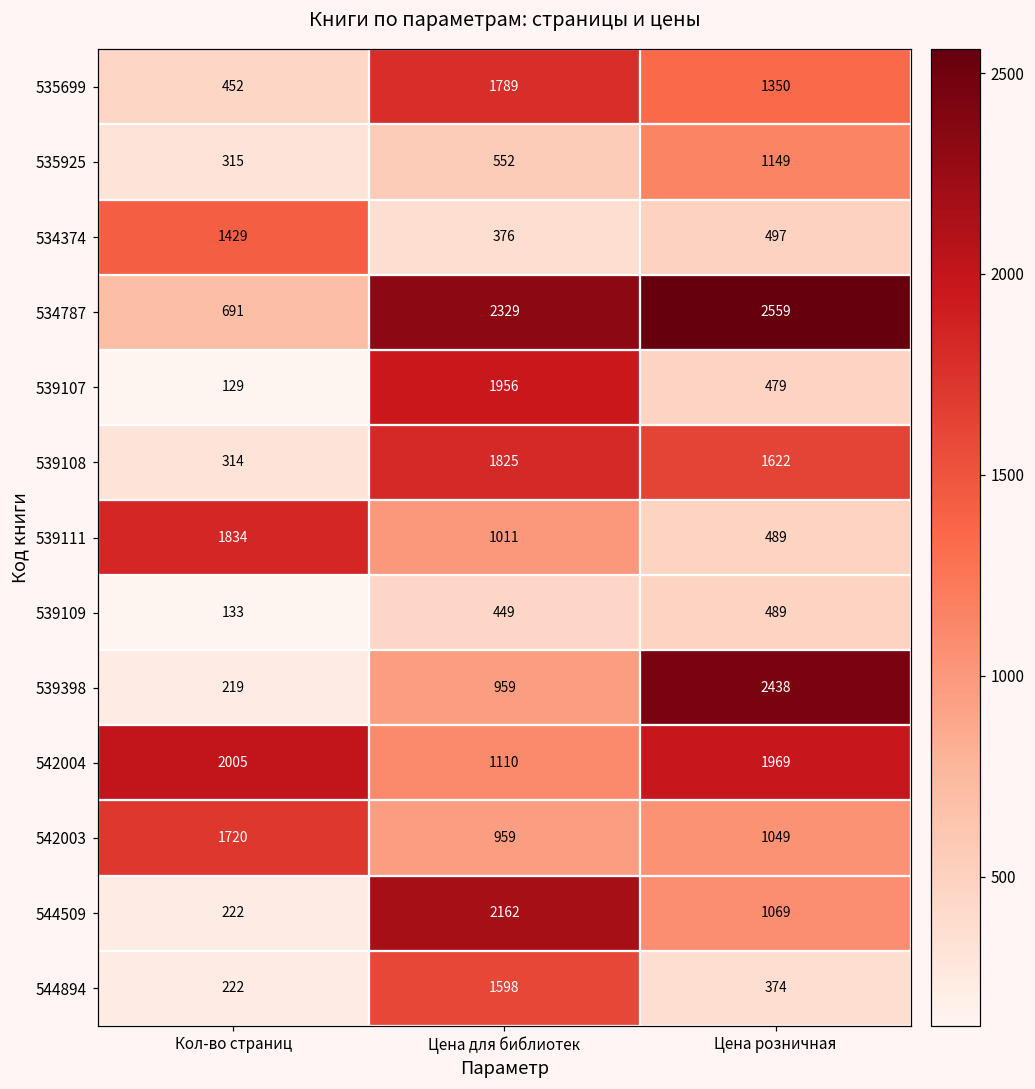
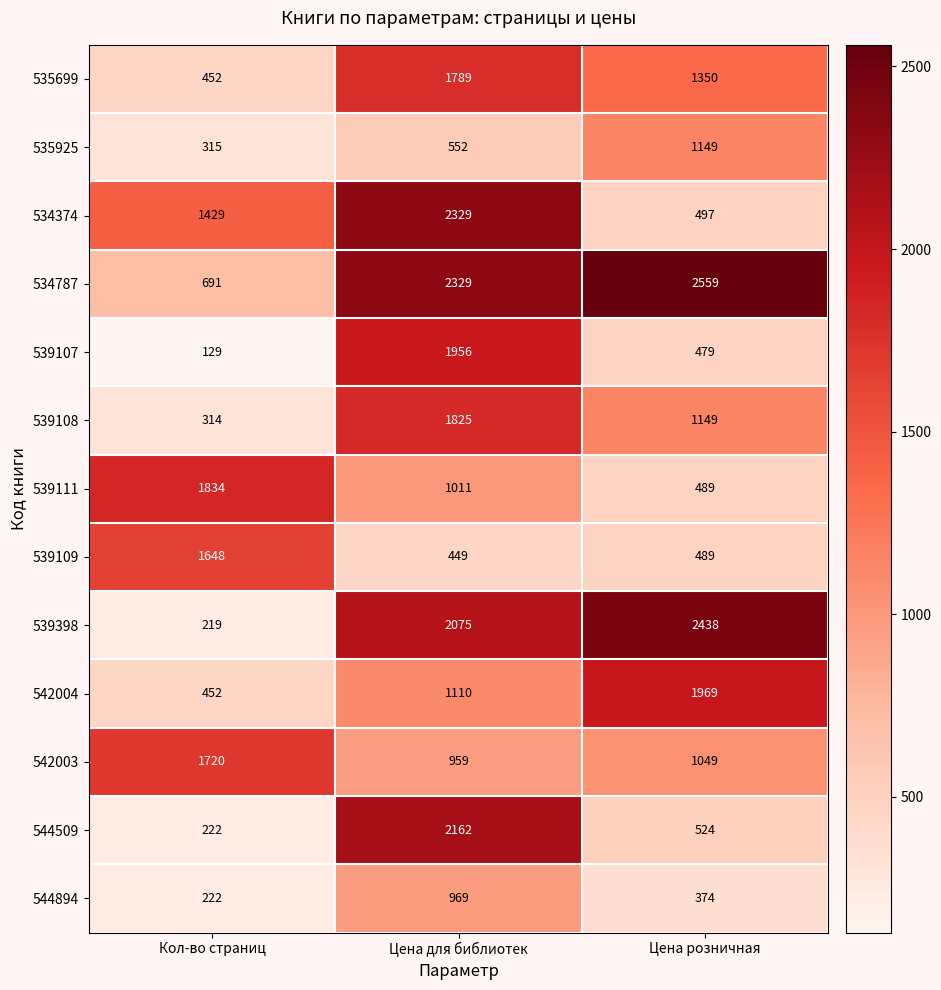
  {
    "535699": {
      "Кол-во страниц": 452,
      "Цена для библиотек": 1789,
      "Цена розничная": 1350
    },
    "535925": {
      "Кол-во страниц": 315,
      "Цена для библиотек": 552,
      "Цена розничная": 1149
    },
    "534374": {
      "Кол-во страниц": 1429,
-     "Цена для библиотек": 376,
+     "Цена для библиотек": 2329,
      "Цена розничная": 497
    },
    "534787": {
      "Кол-во страниц": 691,
      "Цена для библиотек": 2329,
      "Цена розничная": 2559
    },
    "539107": {
      "Кол-во страниц": 129,
      "Цена для библиотек": 1956,
      "Цена розничная": 479
    },
    "539108": {
      "Кол-во страниц": 314,
      "Цена для библиотек": 1825,
-     "Цена розничная": 1622
+     "Цена розничная": 1149
    },
    "539111": {
      "Кол-во страниц": 1834,
      "Цена для библиотек": 1011,
      "Цена розничная": 489
    },
    "539109": {
-     "Кол-во страниц": 133,
+     "Кол-во страниц": 1648,
      "Цена для библиотек": 449,
      "Цена розничная": 489
    },
    "539398": {
      "Кол-во страниц": 219,
-     "Цена для библиотек": 959,
+     "Цена для библиотек": 2075,
      "Цена розничная": 2438
    },
    "542004": {
-     "Кол-во страниц": 2005,
+     "Кол-во страниц": 452,
      "Цена для библиотек": 1110,
      "Цена розничная": 1969
    },
    "542003": {
      "Кол-во страниц": 1720,
      "Цена для библиотек": 959,
      "Цена розничная": 1049
    },
    "544509": {
      "Кол-во страниц": 222,
      "Цена для библиотек": 2162,
-     "Цена розничная": 1069
+     "Цена розничная": 524
    },
    "544894": {
      "Кол-во страниц": 222,
-     "Цена для библиотек": 1598,
+     "Цена для библиотек": 969,
      "Цена розничная": 374
    }
  }
